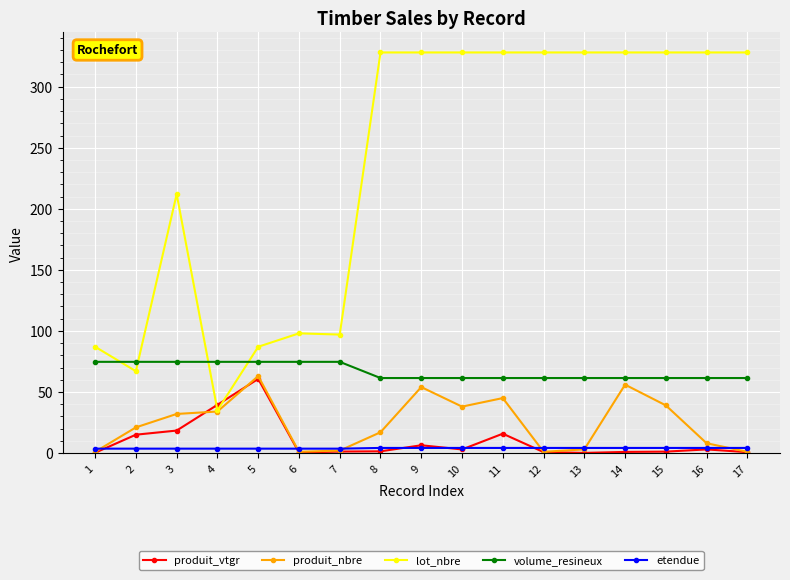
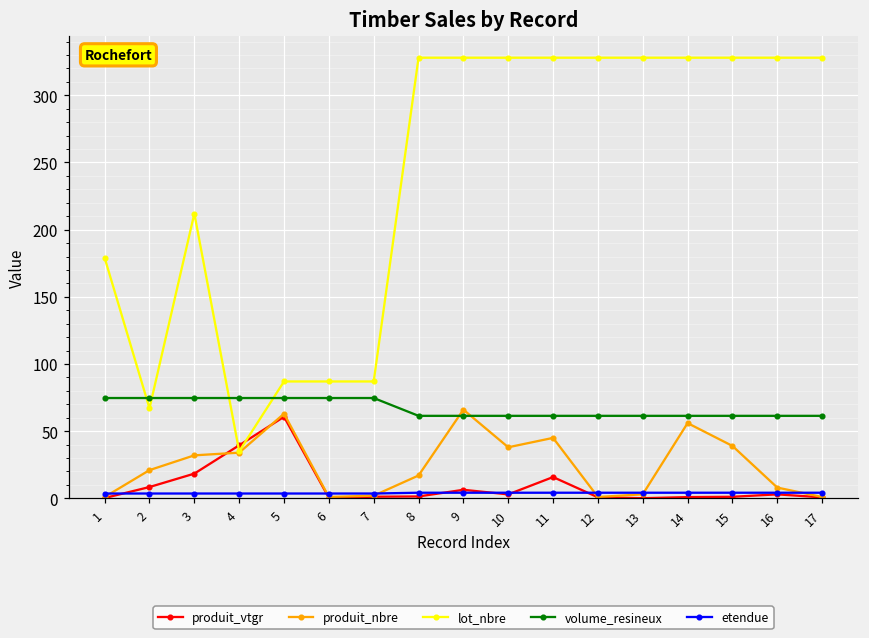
  {
    "produit_vtgr": {
-     "2": 15,
+     "2": 8,
      "3": 18,
      "4": 39,
      "5": 61,
      "8": 1,
      "9": 6,
      "11": 16,
      "13": 0,
      "14": 1,
      "15": 1
    },
    "produit_nbre": {
      "2": 21,
      "3": 32,
      "5": 63,
      "8": 17,
-     "9": 54,
+     "9": 66,
      "10": 38,
      "11": 45,
      "14": 56,
      "15": 39,
      "16": 8
    },
    "lot_nbre": {
-     "1": 87,
+     "1": 179,
      "2": 67,
      "3": 212,
      "5": 87,
-     "6": 98,
-     "7": 97,
+     "6": 87,
+     "7": 87,
      "8": 328,
      "9": 328,
      "10": 328,
      "11": 328,
      "12": 328,
      "13": 328,
      "14": 328,
      "15": 328,
      "16": 328,
      "17": 328
    },
    "volume_resineux": {
      "1": 75,
      "2": 75,
      "3": 75,
      "4": 75,
      "5": 75,
      "6": 75,
      "7": 75,
      "8": 61,
      "9": 61,
      "10": 61,
      "11": 61,
      "12": 61,
      "13": 61,
      "14": 61,
      "15": 61,
      "16": 61,
      "17": 61
    },
    "etendue": {
      "1": 4,
      "2": 4,
      "3": 4,
      "4": 4,
      "5": 4,
      "6": 4,
      "8": 4,
      "9": 4,
      "11": 4,
      "12": 4,
      "14": 4,
      "15": 4,
      "17": 4
    }
  }
